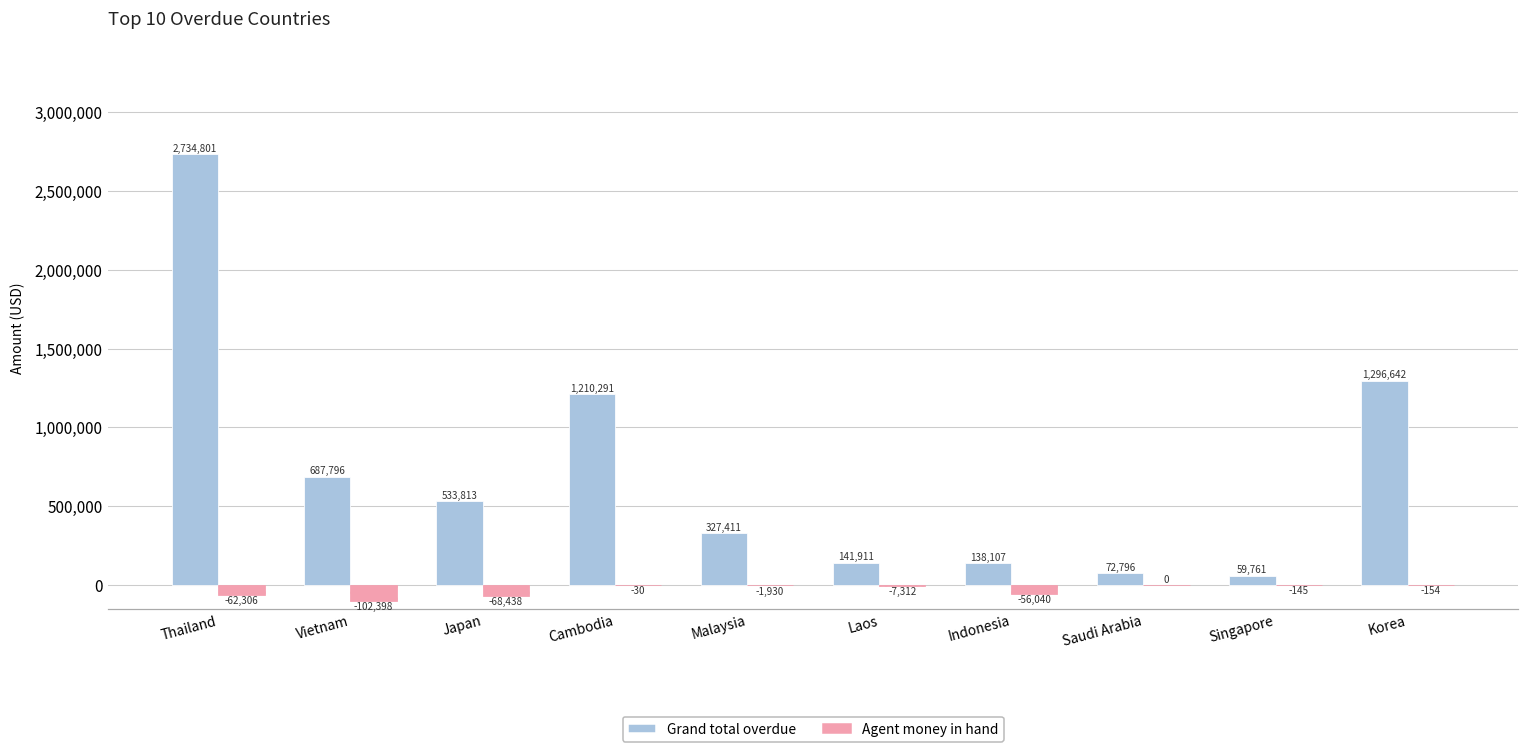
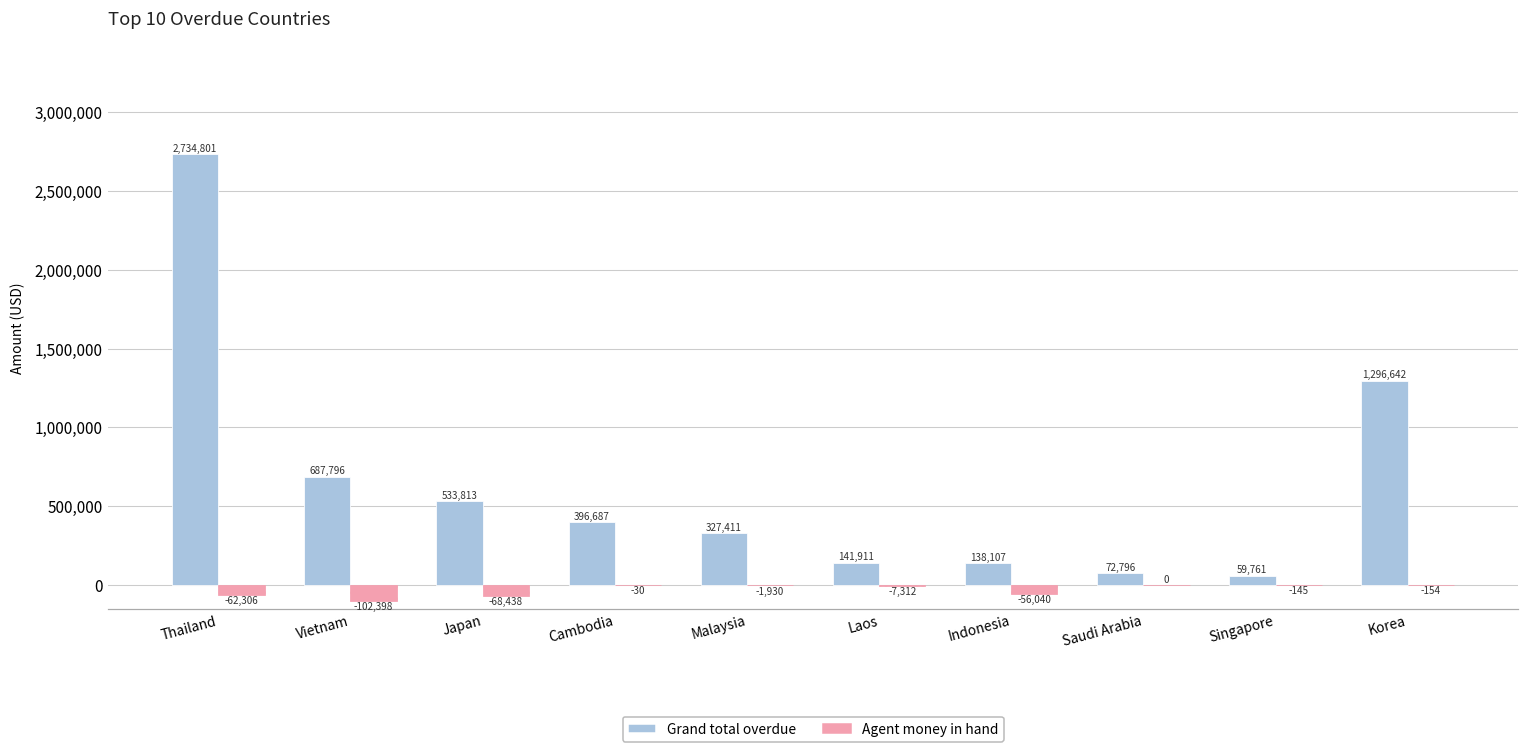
  {
    "Grand total overdue": {
      "Thailand": "2,734,801",
      "Vietnam": "687,796",
      "Japan": "533,813",
-     "Cambodia": "1,210,291",
+     "Cambodia": "396,687",
      "Malaysia": "327,411",
      "Laos": "141,911",
      "Indonesia": "138,107",
      "Saudi Arabia": "72,796",
      "Singapore": "59,761",
      "Korea": "1,296,642"
    },
    "Agent money in hand": {
      "Thailand": "-62,306",
      "Vietnam": "-102,398",
      "Japan": "-68,438",
      "Cambodia": "-30",
      "Malaysia": "-1,930",
      "Laos": "-7,312",
      "Indonesia": "-56,040",
      "Saudi Arabia": "0",
      "Singapore": "-145",
      "Korea": "-154"
    }
  }
